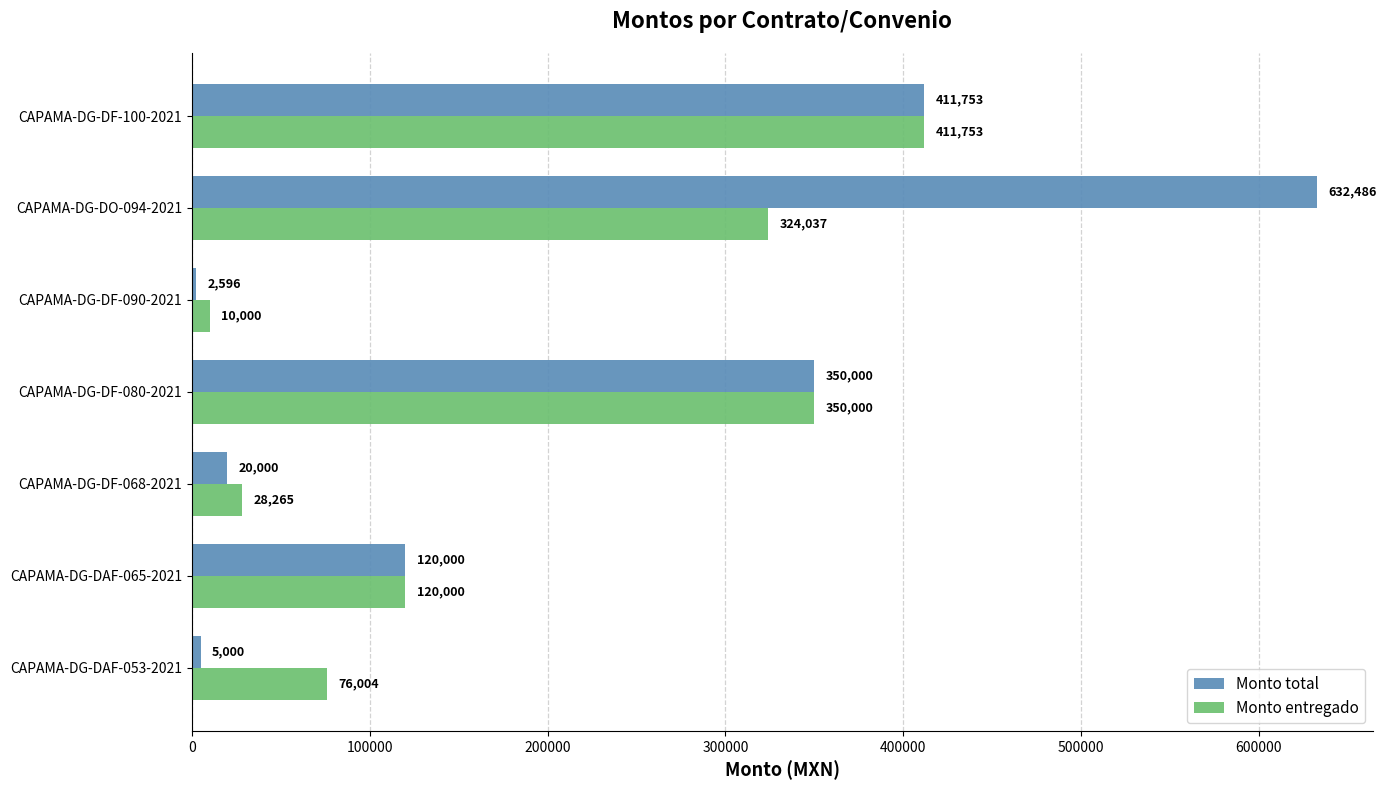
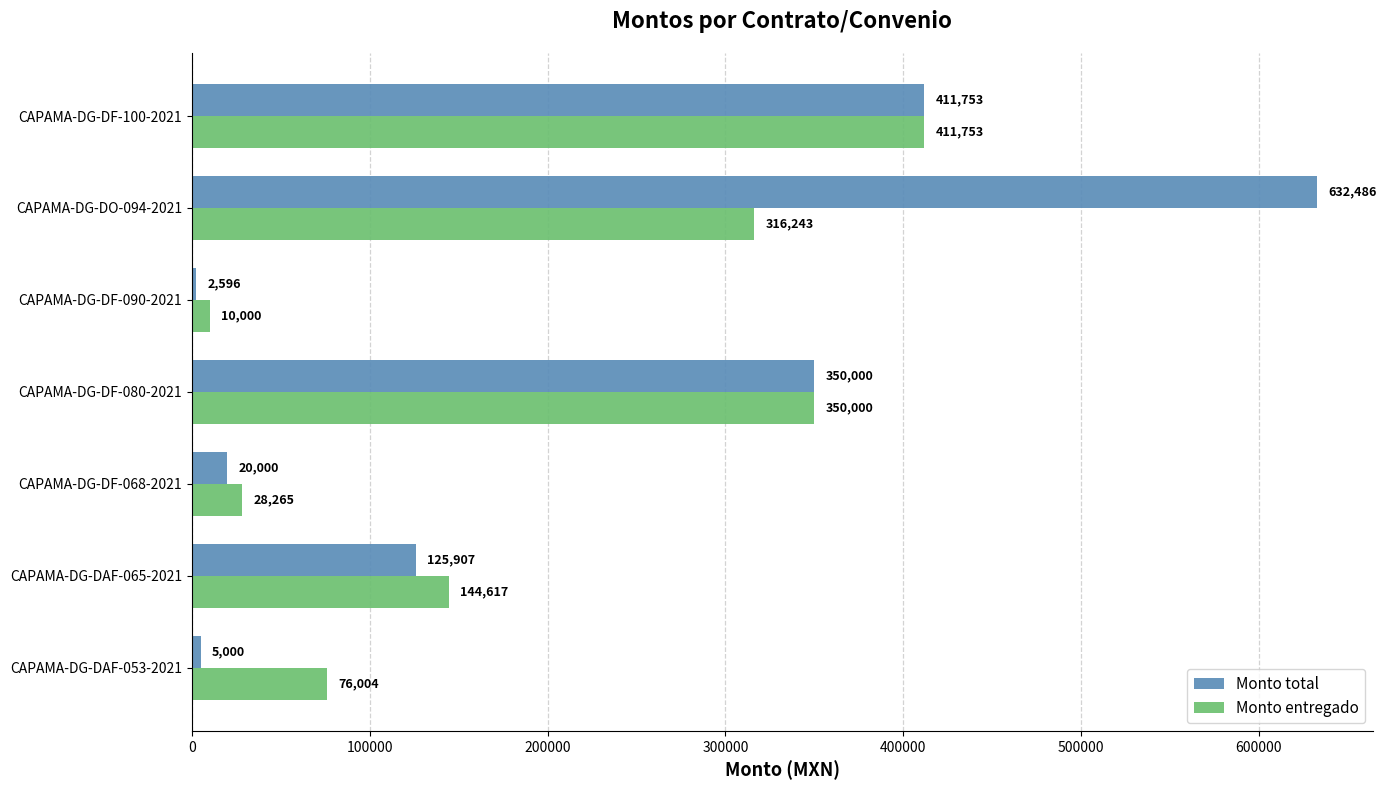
  {
    "Monto total": {
      "CAPAMA-DG-DF-100-2021": "411,753",
      "CAPAMA-DG-DO-094-2021": "632,486",
      "CAPAMA-DG-DF-090-2021": "2,596",
      "CAPAMA-DG-DF-080-2021": "350,000",
      "CAPAMA-DG-DF-068-2021": "20,000",
-     "CAPAMA-DG-DAF-065-2021": "120,000",
+     "CAPAMA-DG-DAF-065-2021": "125,907",
      "CAPAMA-DG-DAF-053-2021": "5,000"
    },
    "Monto entregado": {
      "CAPAMA-DG-DF-100-2021": "411,753",
-     "CAPAMA-DG-DO-094-2021": "324,037",
+     "CAPAMA-DG-DO-094-2021": "316,243",
      "CAPAMA-DG-DF-090-2021": "10,000",
      "CAPAMA-DG-DF-080-2021": "350,000",
      "CAPAMA-DG-DF-068-2021": "28,265",
-     "CAPAMA-DG-DAF-065-2021": "120,000",
+     "CAPAMA-DG-DAF-065-2021": "144,617",
      "CAPAMA-DG-DAF-053-2021": "76,004"
    }
  }
